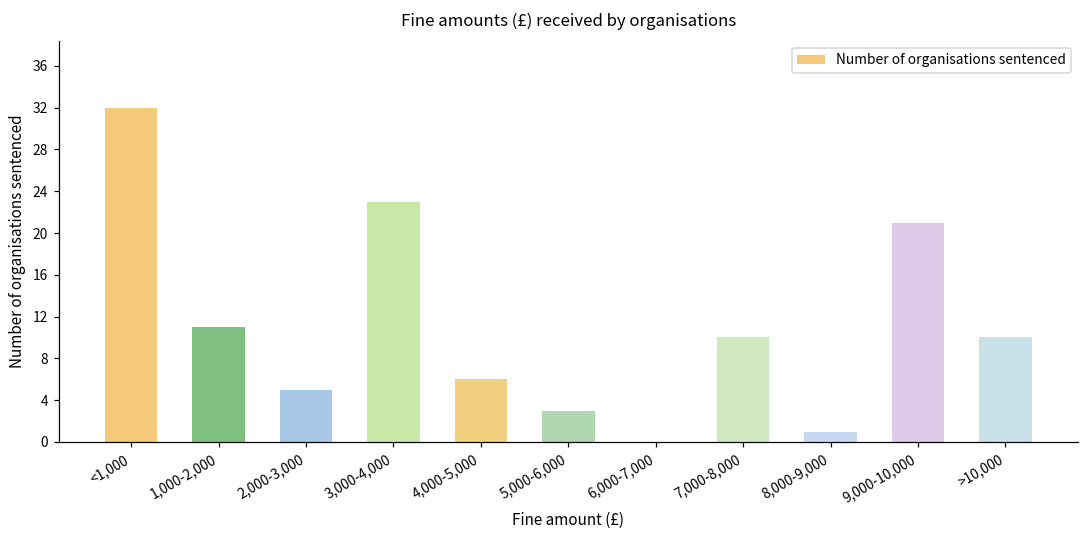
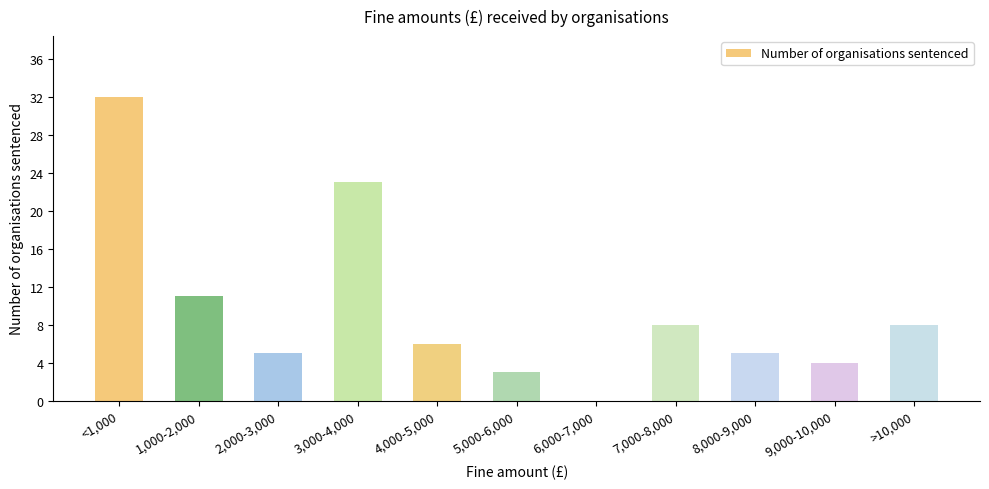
  {
    "<1,000": 32,
    "1,000-2,000": 11,
    "2,000-3,000": 5,
    "3,000-4,000": 23,
    "4,000-5,000": 6,
    "5,000-6,000": 3,
    "6,000-7,000": 0,
-   "7,000-8,000": 10,
-   "8,000-9,000": 1,
-   "9,000-10,000": 21,
-   ">10,000": 10
+   "7,000-8,000": 8,
+   "8,000-9,000": 5,
+   "9,000-10,000": 4,
+   ">10,000": 8
  }
